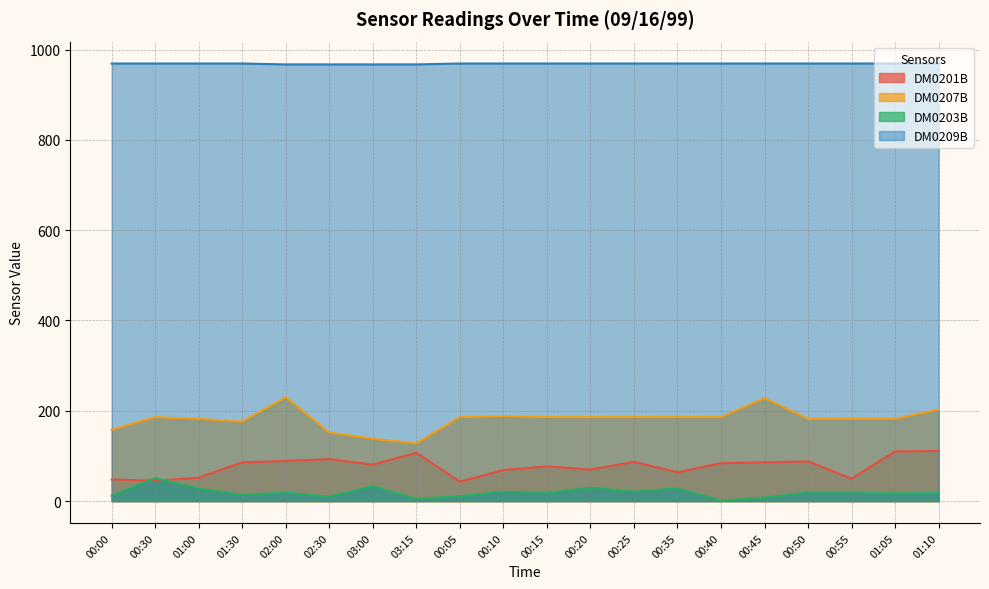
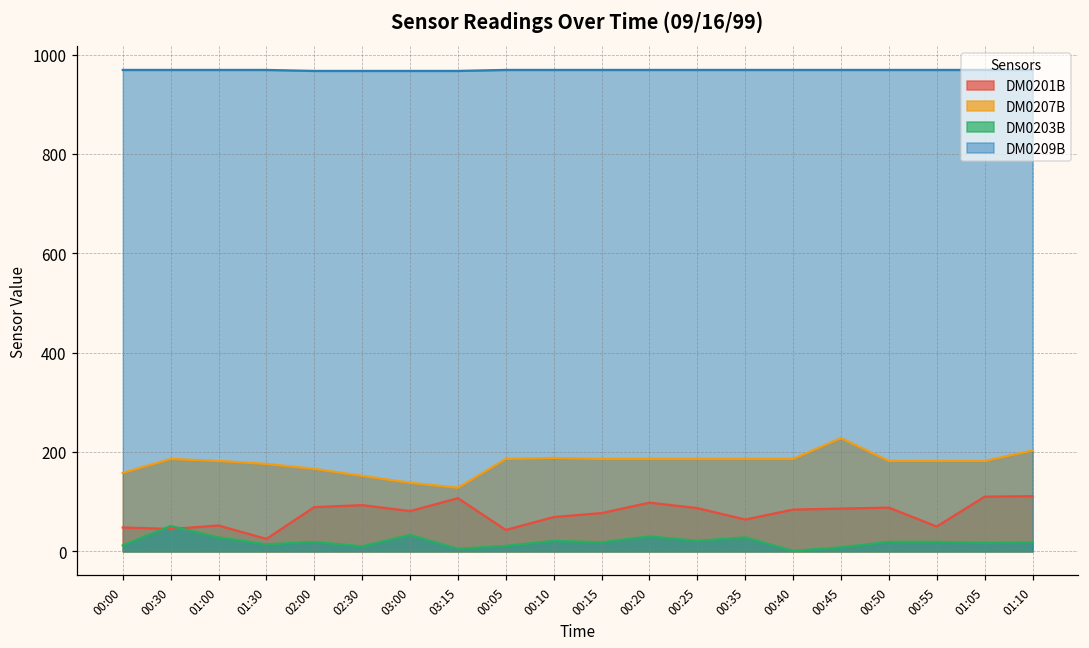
  {
    "DM0201B": {
      "00:00": 50,
      "00:30": 50,
      "01:00": 50,
-     "01:30": 90,
+     "01:30": 30,
      "02:00": 90,
      "02:30": 90,
      "03:00": 80,
      "03:15": 110,
      "00:05": 40,
      "00:10": 70,
      "00:15": 80,
-     "00:20": 70,
+     "00:20": 100,
      "00:25": 90,
      "00:35": 60,
      "00:40": 80,
      "00:45": 90,
      "00:50": 90,
      "00:55": 50,
      "01:05": 110,
      "01:10": 110
    },
    "DM0207B": {
      "00:00": 160,
      "00:30": 190,
      "01:00": 180,
      "01:30": 180,
-     "02:00": 230,
+     "02:00": 170,
      "02:30": 150,
      "03:00": 140,
      "03:15": 130,
      "00:05": 190,
      "00:10": 190,
      "00:15": 190,
      "00:20": 190,
      "00:25": 190,
      "00:35": 190,
      "00:40": 190,
      "00:45": 230,
      "00:50": 180,
      "00:55": 180,
      "01:05": 180,
      "01:10": 200
    },
    "DM0203B": {
      "00:00": 10,
      "00:30": 50,
      "01:00": 30,
      "01:30": 10,
      "02:00": 20,
      "02:30": 10,
      "03:00": 30,
      "03:15": 10,
      "00:05": 10,
      "00:10": 20,
      "00:15": 20,
      "00:20": 30,
      "00:25": 20,
      "00:35": 30,
      "00:40": 0,
      "00:45": 10,
      "00:50": 20,
      "00:55": 20,
      "01:05": 20,
      "01:10": 20
    },
    "DM0209B": {
      "00:00": 970,
      "00:30": 970,
      "01:00": 970,
      "01:30": 970,
      "02:00": 970,
      "02:30": 970,
      "03:00": 970,
      "03:15": 970,
      "00:05": 970,
      "00:10": 970,
      "00:15": 970,
      "00:20": 970,
      "00:25": 970,
      "00:35": 970,
      "00:40": 970,
      "00:45": 970,
      "00:50": 970,
      "00:55": 970
    }
  }
